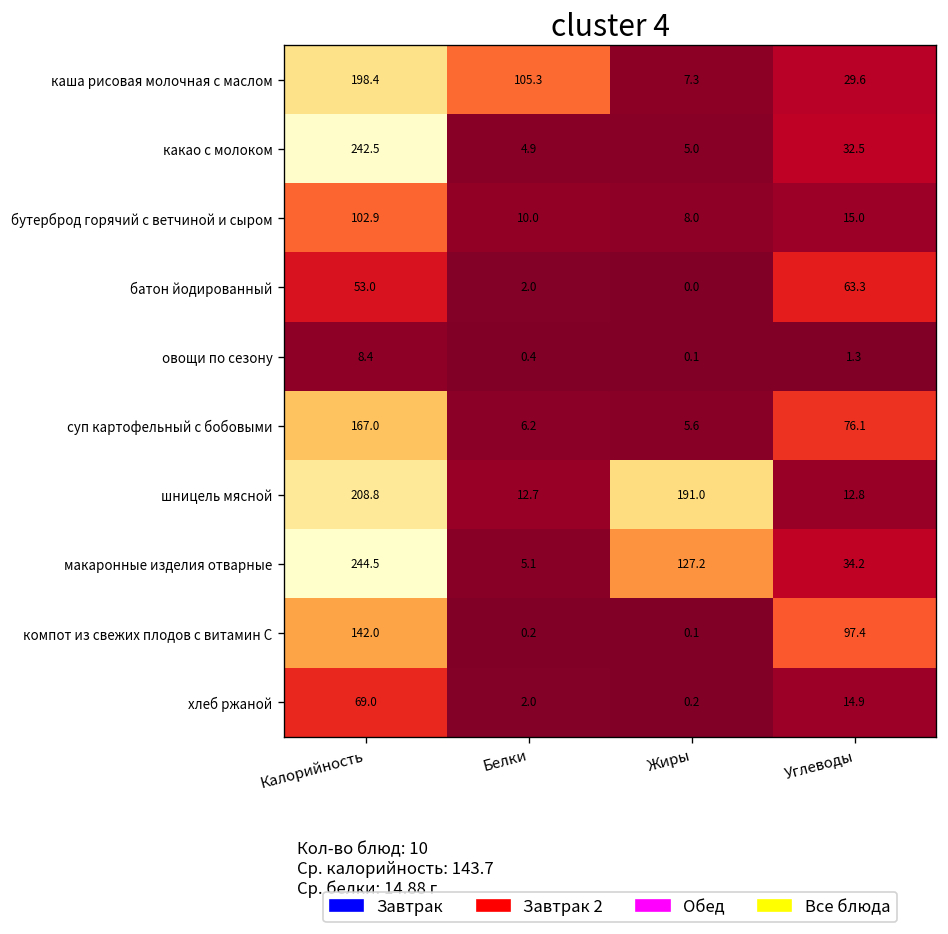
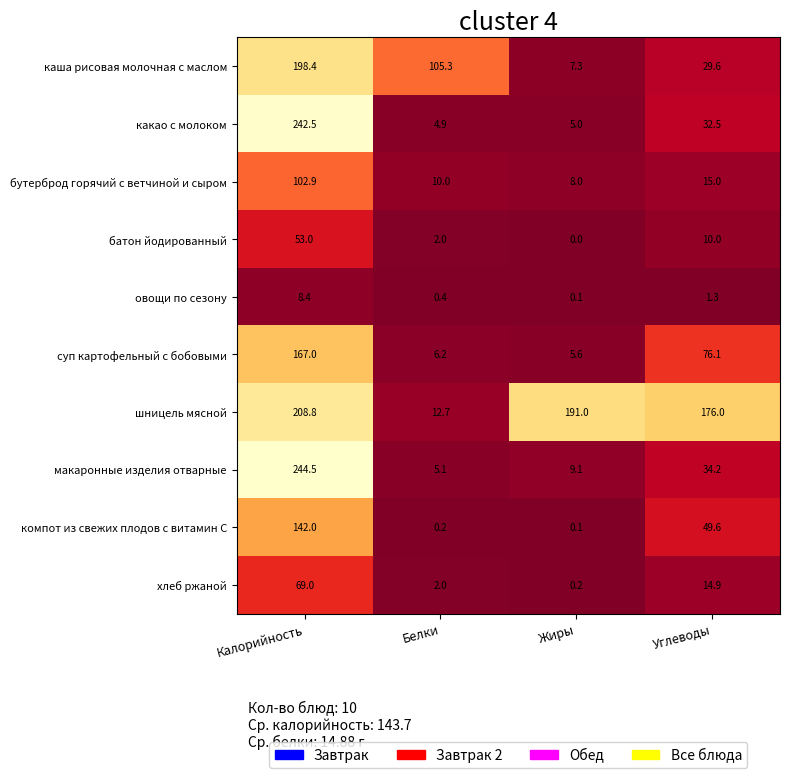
  {
    "каша рисовая молочная с маслом": {
      "Калорийность": 198.4,
      "Белки": 105.3,
      "Жиры": 7.3,
      "Углеводы": 29.6
    },
    "какао с молоком": {
      "Калорийность": 242.5,
      "Белки": 4.9,
      "Жиры": 5.0,
      "Углеводы": 32.5
    },
    "бутерброд горячий с ветчиной и сыром": {
      "Калорийность": 102.9,
      "Белки": 10.0,
      "Жиры": 8.0,
      "Углеводы": 15.0
    },
    "батон йодированный": {
      "Калорийность": 53.0,
      "Белки": 2.0,
      "Жиры": 0.0,
-     "Углеводы": 63.3
+     "Углеводы": 10.0
    },
    "овощи по сезону": {
      "Калорийность": 8.4,
      "Белки": 0.4,
      "Жиры": 0.1,
      "Углеводы": 1.3
    },
    "суп картофельный с бобовыми": {
      "Калорийность": 167.0,
      "Белки": 6.2,
      "Жиры": 5.6,
      "Углеводы": 76.1
    },
    "шницель мясной": {
      "Калорийность": 208.8,
      "Белки": 12.7,
      "Жиры": 191.0,
-     "Углеводы": 12.8
+     "Углеводы": 176.0
    },
    "макаронные изделия отварные": {
      "Калорийность": 244.5,
      "Белки": 5.1,
-     "Жиры": 127.2,
+     "Жиры": 9.1,
      "Углеводы": 34.2
    },
    "компот из свежих плодов с витамин С": {
      "Калорийность": 142.0,
      "Белки": 0.2,
      "Жиры": 0.1,
-     "Углеводы": 97.4
+     "Углеводы": 49.6
    },
    "хлеб ржаной": {
      "Калорийность": 69.0,
      "Белки": 2.0,
      "Жиры": 0.2,
      "Углеводы": 14.9
    }
  }
